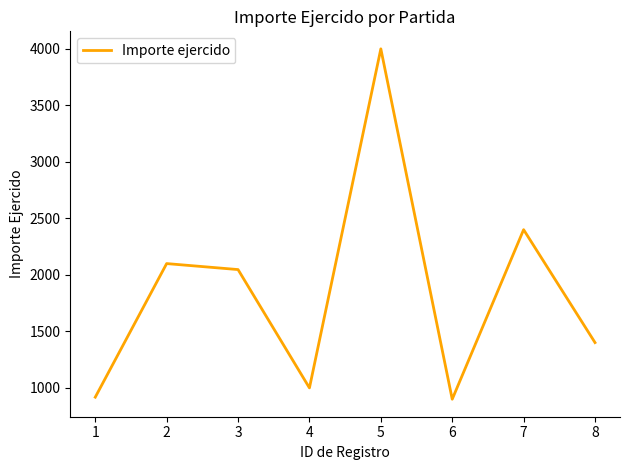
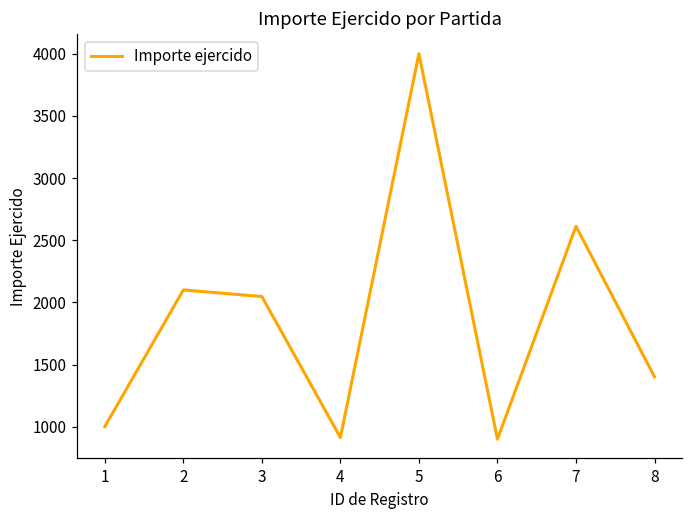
  {
-   "1": 920,
+   "1": 1000,
    "2": 2100,
    "3": 2050,
-   "4": 1000,
+   "4": 910,
    "5": 4000,
    "6": 900,
-   "7": 2400,
+   "7": 2610,
    "8": 1400
  }
